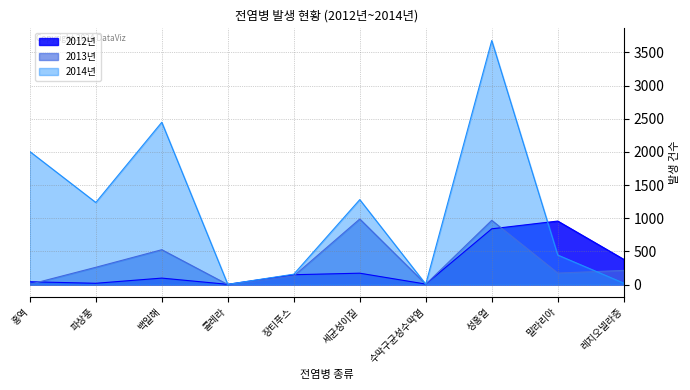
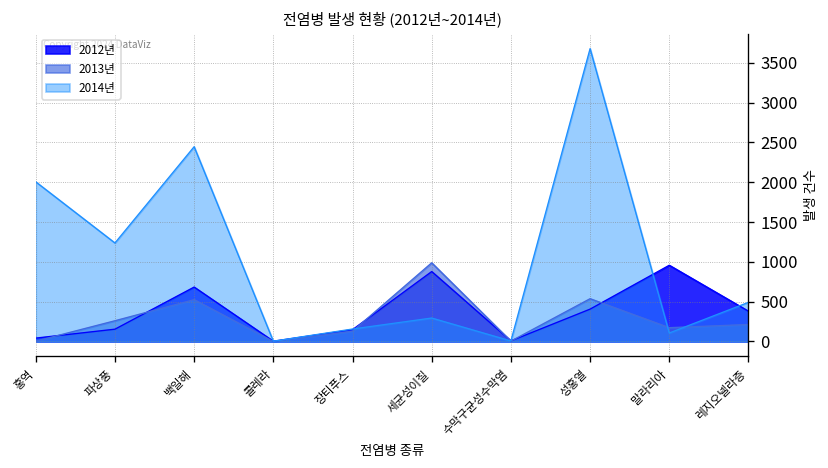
  {
    "2012년": {
-     "파상풍": 0,
-     "백일해": 100,
-     "세균성이질": 200,
-     "성홍열": 800,
+     "파상풍": 200,
+     "백일해": 700,
+     "세균성이질": 900,
+     "성홍열": 400,
      "말라리아": 1000,
      "레지오넬라증": 400
    },
    "2013년": {
      "파상풍": 300,
      "백일해": 500,
      "세균성이질": 1000,
-     "성홍열": 1000,
+     "성홍열": 500,
      "말라리아": 200,
      "레지오넬라증": 200
    },
    "2014년": {
      "홍역": 2000,
      "파상풍": 1200,
      "백일해": 2400,
-     "세균성이질": 1300,
+     "세균성이질": 300,
      "성홍열": 3700,
-     "말라리아": 400,
-     "레지오넬라증": 0
+     "말라리아": 100,
+     "레지오넬라증": 500
    }
  }
